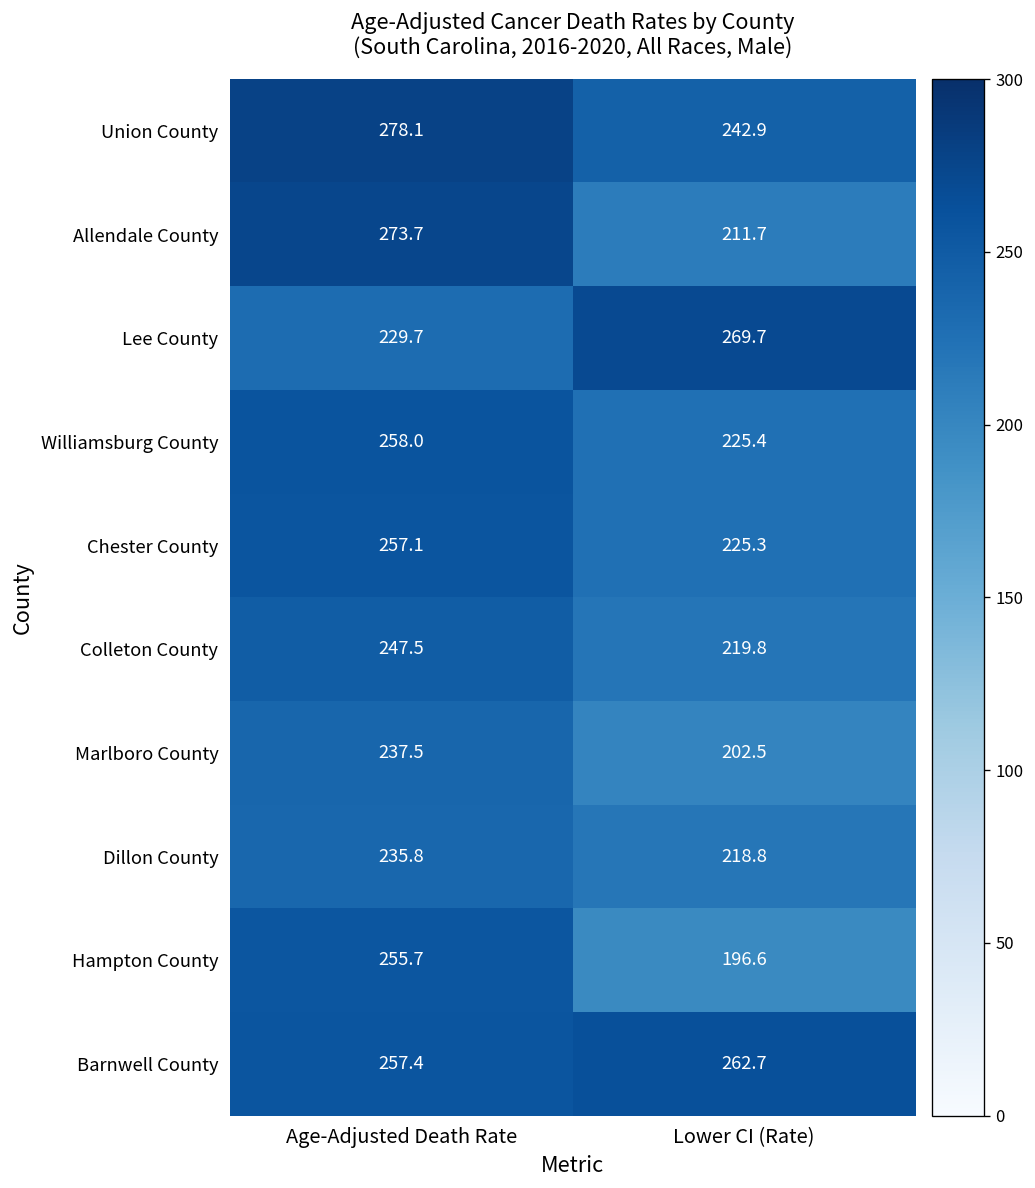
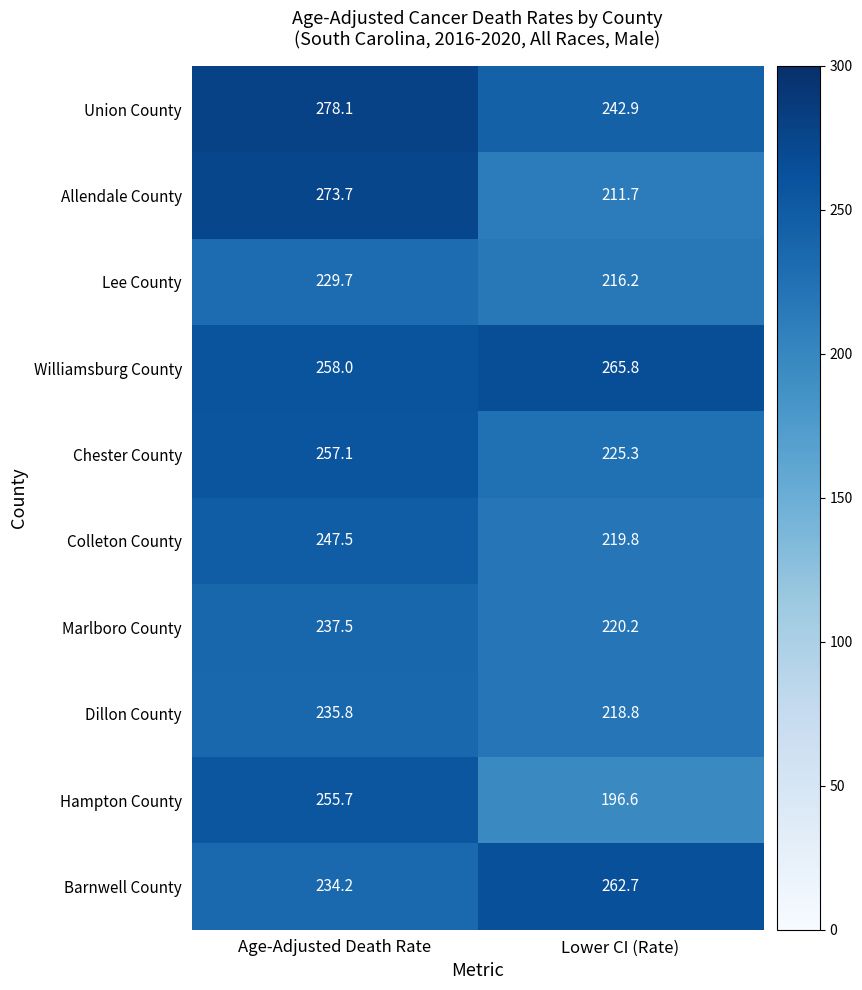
  {
    "Union County": {
      "Age-Adjusted Death Rate": 278.1,
      "Lower CI (Rate)": 242.9
    },
    "Allendale County": {
      "Age-Adjusted Death Rate": 273.7,
      "Lower CI (Rate)": 211.7
    },
    "Lee County": {
      "Age-Adjusted Death Rate": 229.7,
-     "Lower CI (Rate)": 269.7
+     "Lower CI (Rate)": 216.2
    },
    "Williamsburg County": {
      "Age-Adjusted Death Rate": 258.0,
-     "Lower CI (Rate)": 225.4
+     "Lower CI (Rate)": 265.8
    },
    "Chester County": {
      "Age-Adjusted Death Rate": 257.1,
      "Lower CI (Rate)": 225.3
    },
    "Colleton County": {
      "Age-Adjusted Death Rate": 247.5,
      "Lower CI (Rate)": 219.8
    },
    "Marlboro County": {
      "Age-Adjusted Death Rate": 237.5,
-     "Lower CI (Rate)": 202.5
+     "Lower CI (Rate)": 220.2
    },
    "Dillon County": {
      "Age-Adjusted Death Rate": 235.8,
      "Lower CI (Rate)": 218.8
    },
    "Hampton County": {
      "Age-Adjusted Death Rate": 255.7,
      "Lower CI (Rate)": 196.6
    },
    "Barnwell County": {
-     "Age-Adjusted Death Rate": 257.4,
+     "Age-Adjusted Death Rate": 234.2,
      "Lower CI (Rate)": 262.7
    }
  }
